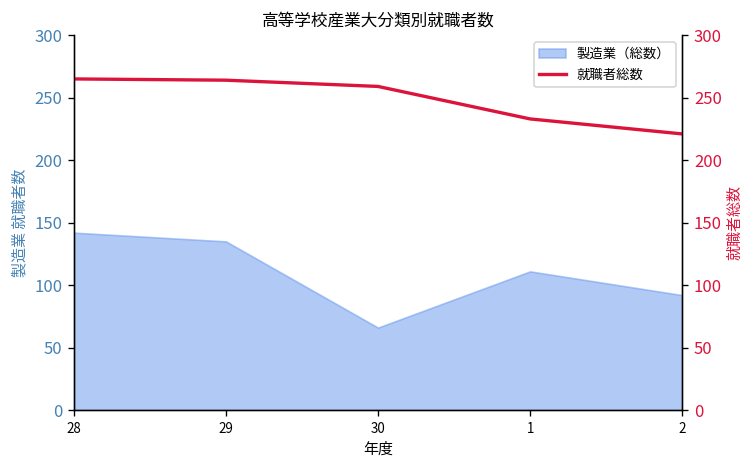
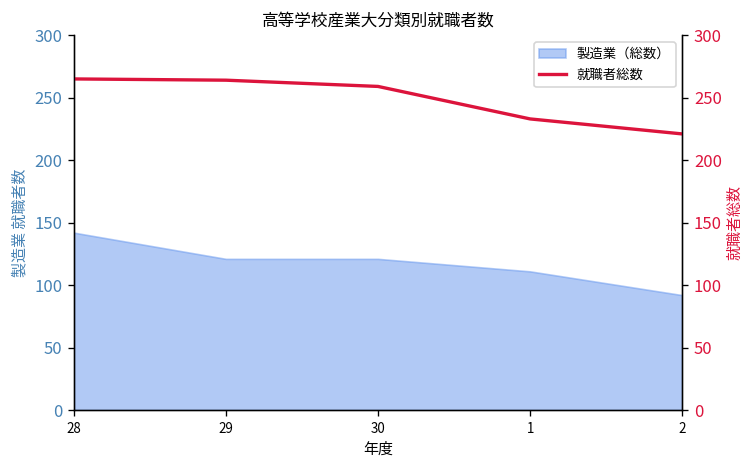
  {
    "製造業（総数）": {
      "28": 142,
-     "29": 135,
-     "30": 66,
+     "29": 121,
+     "30": 121,
      "1": 111,
      "2": 92
    },
    "就職者総数": {
      "28": 265,
      "29": 264,
      "30": 259,
      "1": 233,
      "2": 221
    }
  }
